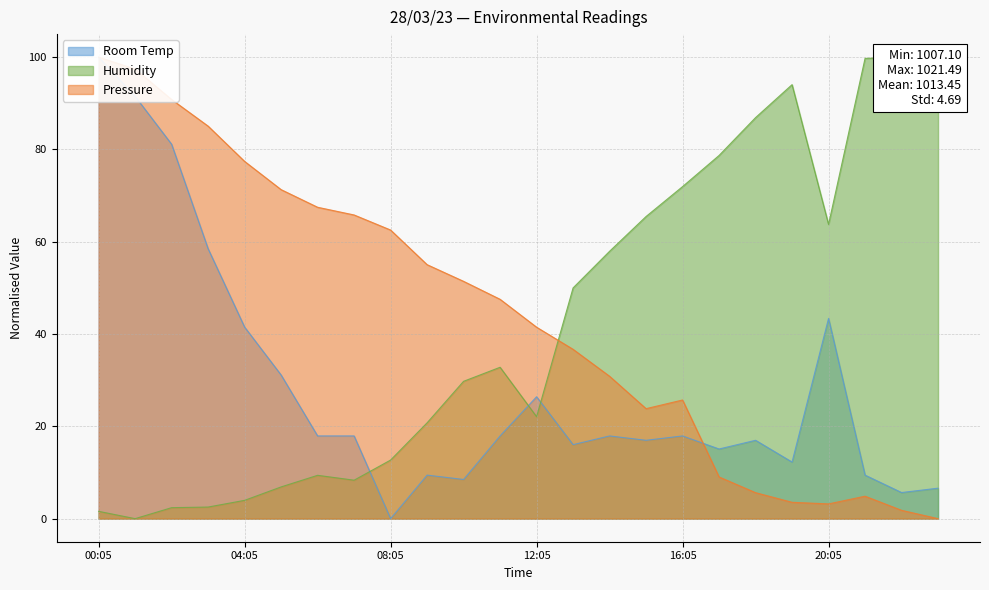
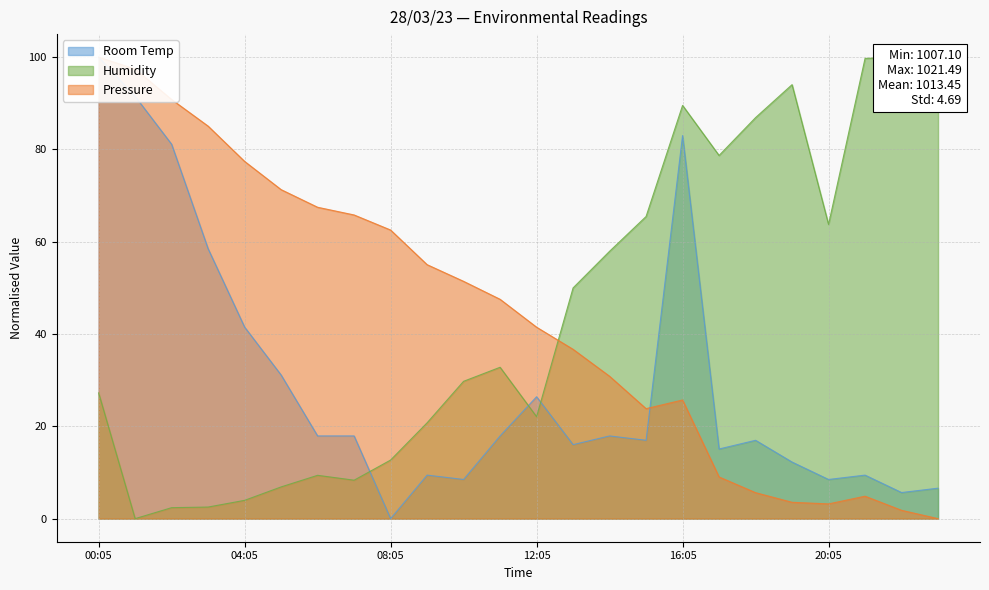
  {
    "Room Temp": {
      "04:05": 42,
      "08:05": 0,
      "12:05": 26,
-     "16:05": 18,
-     "20:05": 43
+     "16:05": 83,
+     "20:05": 8
    },
    "Humidity": {
-     "00:05": 2,
+     "00:05": 27,
      "04:05": 4,
      "08:05": 13,
      "12:05": 22,
-     "16:05": 72,
+     "16:05": 90,
      "20:05": 64
    },
    "Pressure": {
      "04:05": 77,
      "08:05": 63,
      "12:05": 41,
      "16:05": 26,
      "20:05": 3
    }
  }
